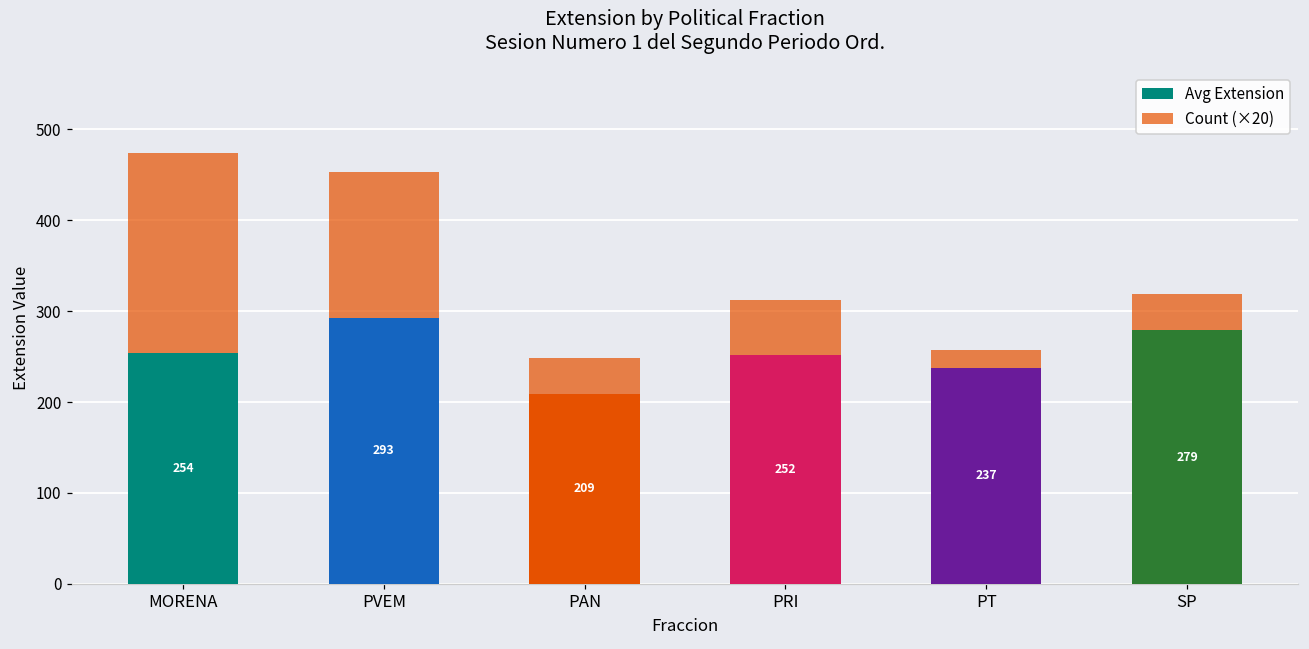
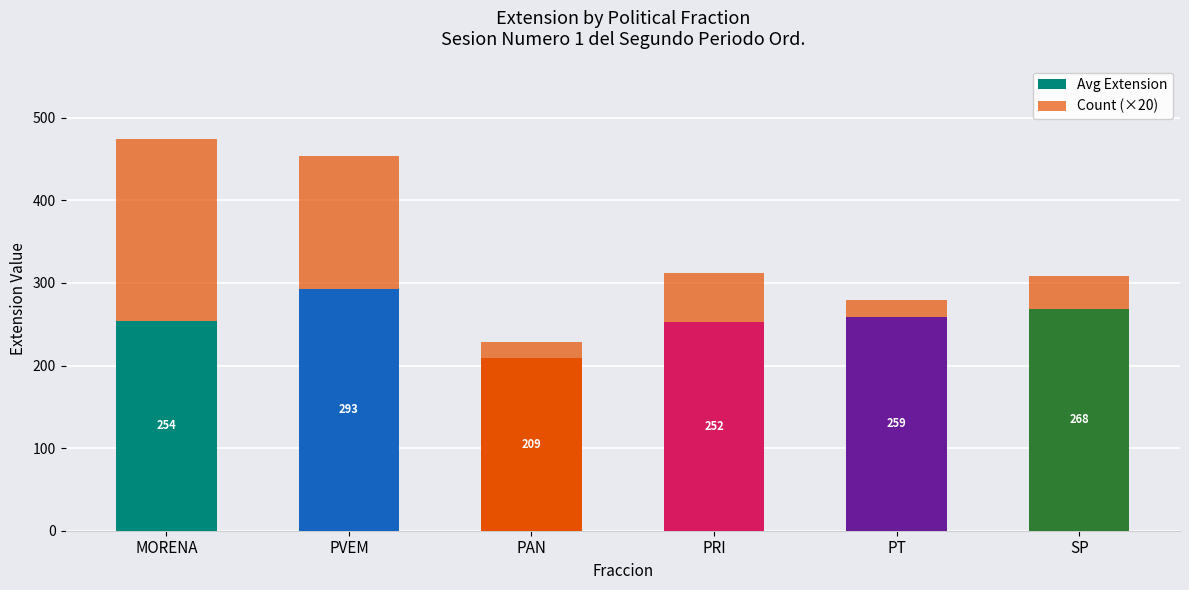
  {
    "Avg Extension": {
      "MORENA": 254,
      "PVEM": 293,
      "PAN": 209,
      "PRI": 252,
-     "PT": 237,
-     "SP": 279
+     "PT": 259,
+     "SP": 268
    },
    "Count (×20)": {
      "MORENA": 220,
      "PVEM": 160,
-     "PAN": 40,
+     "PAN": 20,
      "PRI": 60,
      "PT": 20,
      "SP": 40
    }
  }
